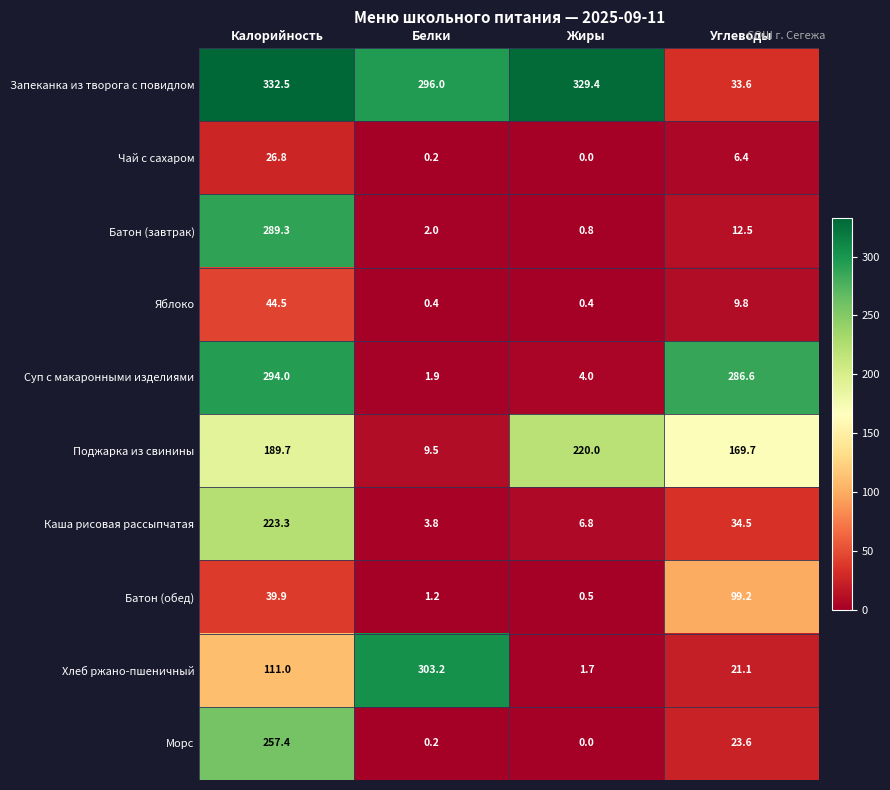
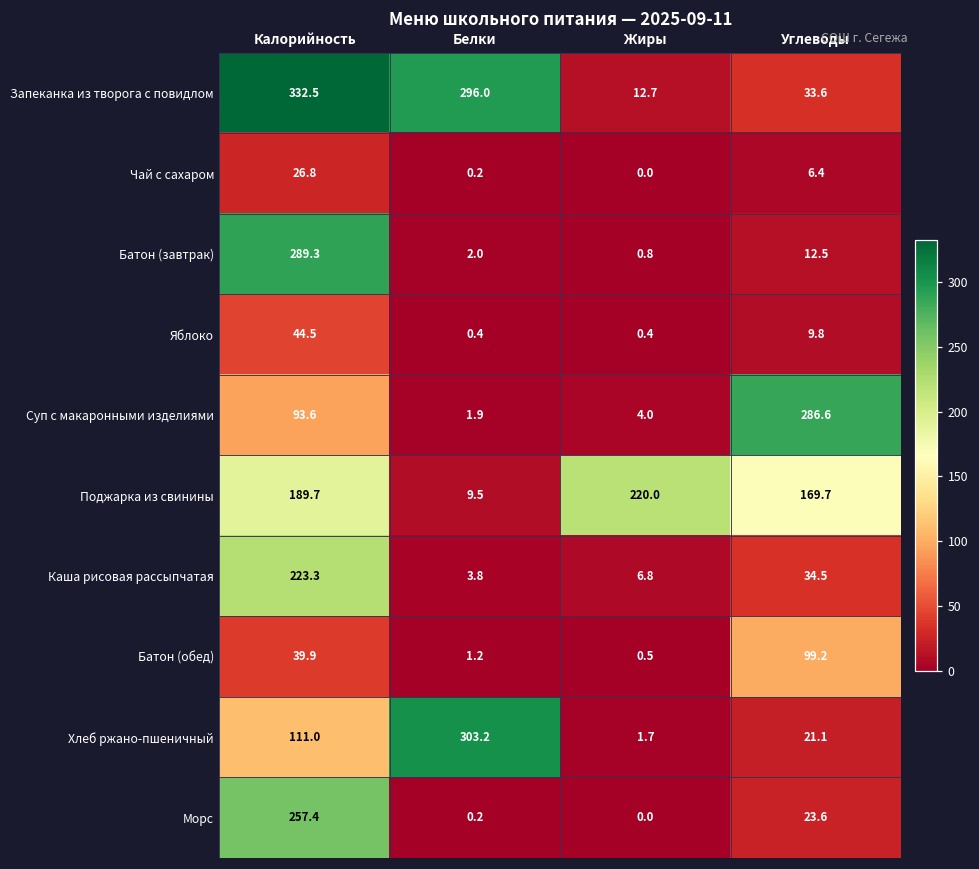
  {
    "Запеканка из творога с повидлом": {
      "Калорийность": 332.5,
      "Белки": 296.0,
-     "Жиры": 329.4,
+     "Жиры": 12.7,
      "Углеводы": 33.6
    },
    "Чай с сахаром": {
      "Калорийность": 26.8,
      "Белки": 0.2,
      "Жиры": 0.0,
      "Углеводы": 6.4
    },
    "Батон (завтрак)": {
      "Калорийность": 289.3,
      "Белки": 2.0,
      "Жиры": 0.8,
      "Углеводы": 12.5
    },
    "Яблоко": {
      "Калорийность": 44.5,
      "Белки": 0.4,
      "Жиры": 0.4,
      "Углеводы": 9.8
    },
    "Суп с макаронными изделиями": {
-     "Калорийность": 294.0,
+     "Калорийность": 93.6,
      "Белки": 1.9,
      "Жиры": 4.0,
      "Углеводы": 286.6
    },
    "Поджарка из свинины": {
      "Калорийность": 189.7,
      "Белки": 9.5,
      "Жиры": 220.0,
      "Углеводы": 169.7
    },
    "Каша рисовая рассыпчатая": {
      "Калорийность": 223.3,
      "Белки": 3.8,
      "Жиры": 6.8,
      "Углеводы": 34.5
    },
    "Батон (обед)": {
      "Калорийность": 39.9,
      "Белки": 1.2,
      "Жиры": 0.5,
      "Углеводы": 99.2
    },
    "Хлеб ржано-пшеничный": {
      "Калорийность": 111.0,
      "Белки": 303.2,
      "Жиры": 1.7,
      "Углеводы": 21.1
    },
    "Морс": {
      "Калорийность": 257.4,
      "Белки": 0.2,
      "Жиры": 0.0,
      "Углеводы": 23.6
    }
  }
